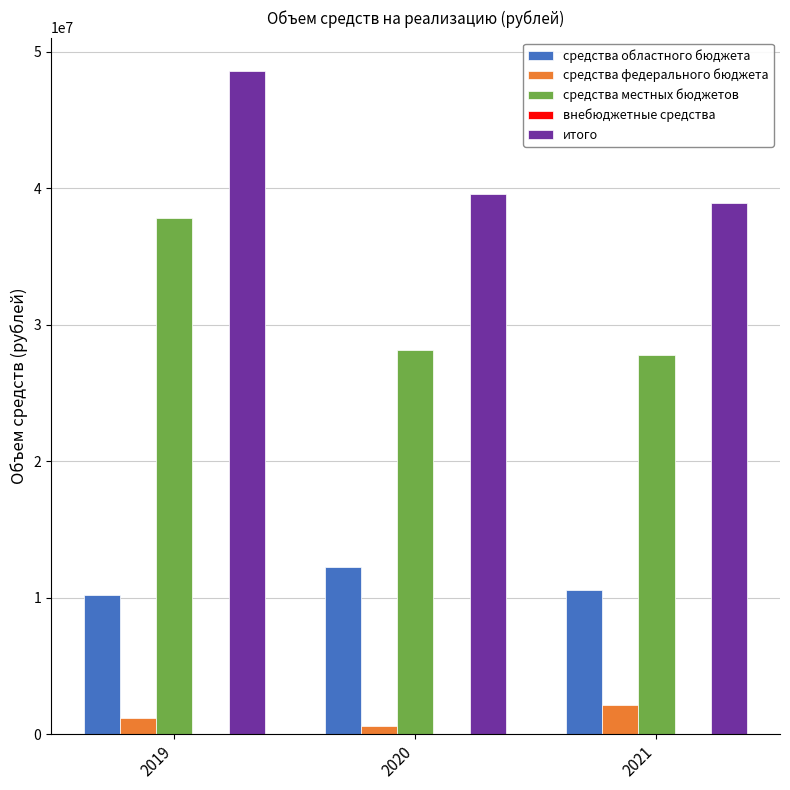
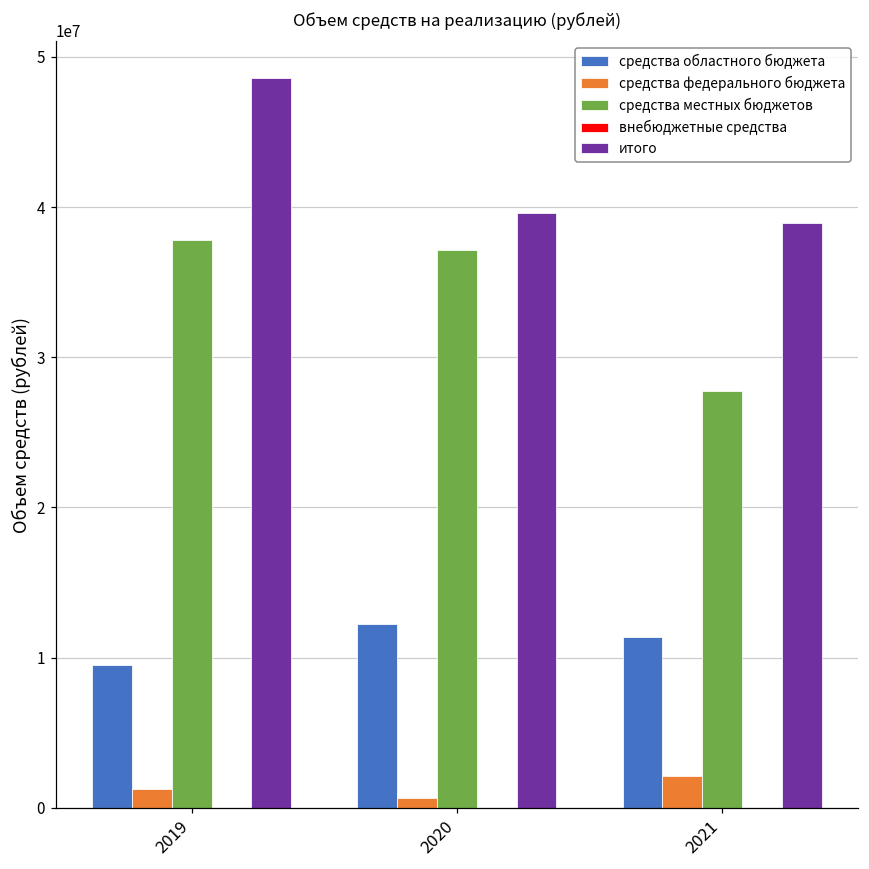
  {
    "средства областного бюджета": {
-     "2019": 10200000,
+     "2019": 9500000,
      "2020": 12200000,
-     "2021": 10600000
+     "2021": 11300000
    },
    "средства федерального бюджета": {
      "2019": 1200000,
      "2020": 600000,
      "2021": 2100000
    },
    "средства местных бюджетов": {
      "2019": 37800000,
-     "2020": 28200000,
+     "2020": 37100000,
      "2021": 27800000
    },
    "внебюджетные средства": {
      "2019": 0,
      "2020": 0,
      "2021": 0
    },
    "итого": {
      "2019": 48600000,
      "2020": 39600000,
      "2021": 38900000
    }
  }
